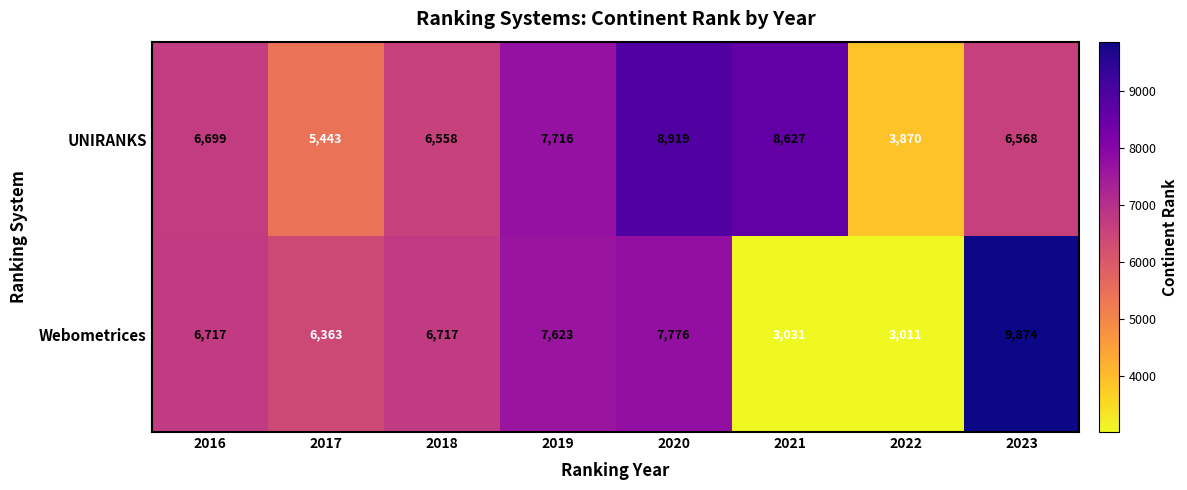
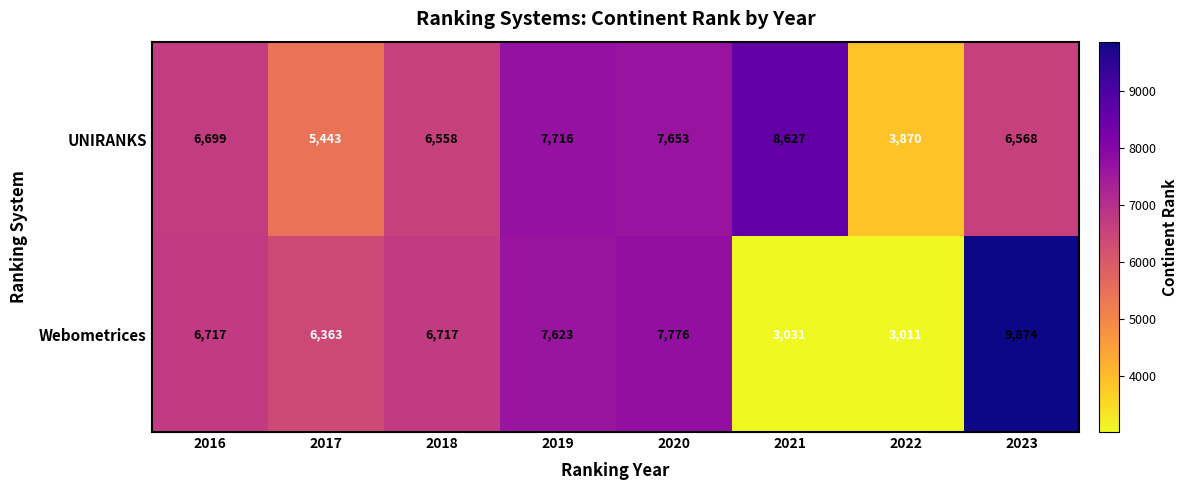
  {
    "UNIRANKS": {
      "2016": "6,699",
      "2017": "5,443",
      "2018": "6,558",
      "2019": "7,716",
-     "2020": "8,919",
+     "2020": "7,653",
      "2021": "8,627",
      "2022": "3,870",
      "2023": "6,568"
    },
    "Webometrices": {
      "2016": "6,717",
      "2017": "6,363",
      "2018": "6,717",
      "2019": "7,623",
      "2020": "7,776",
      "2021": "3,031",
      "2022": "3,011",
      "2023": "9,874"
    }
  }
